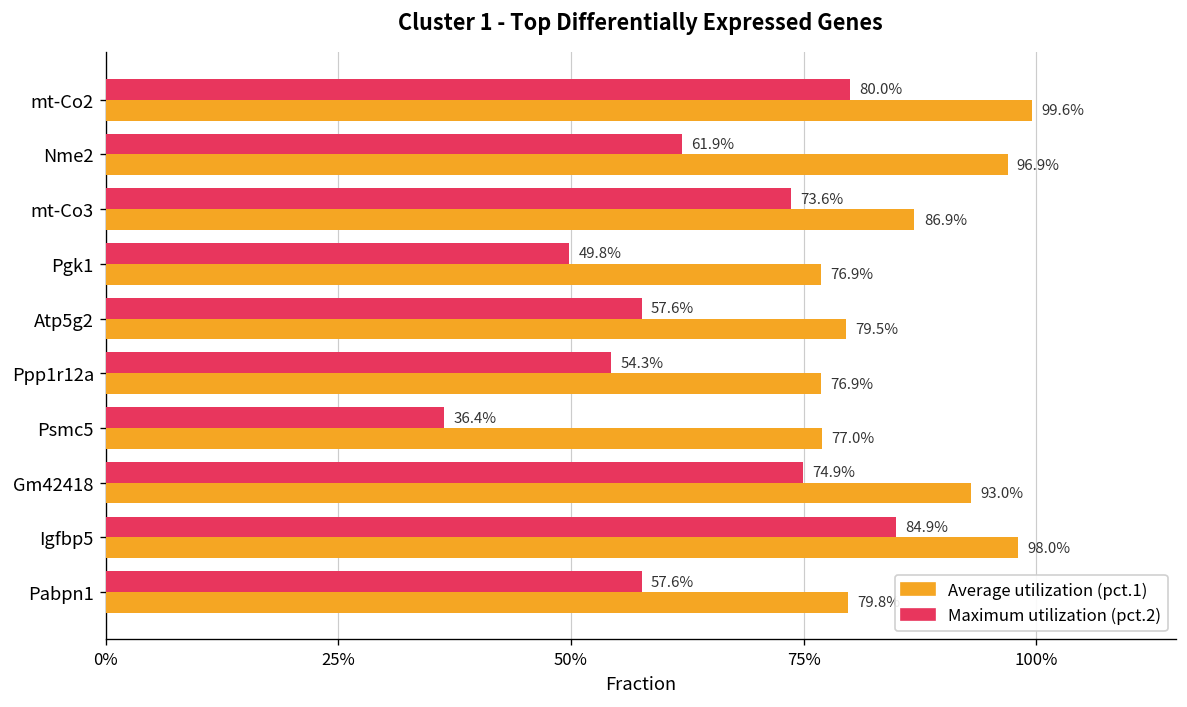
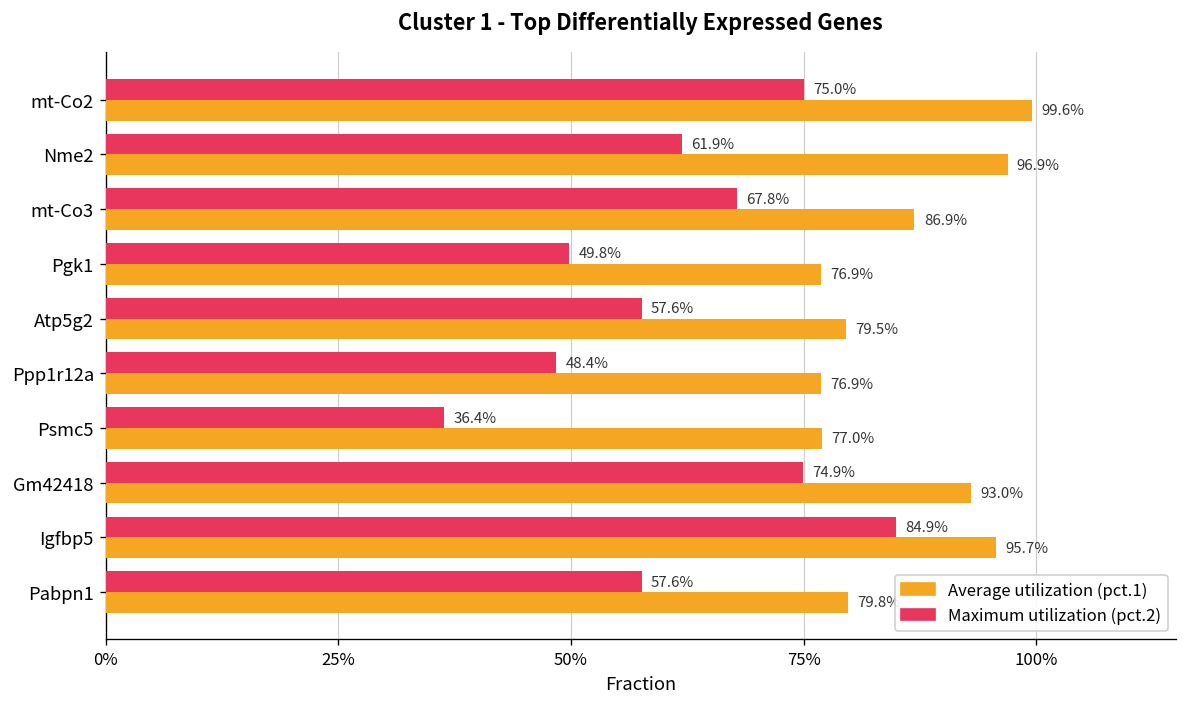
  {
    "Average utilization (pct.1)": {
      "mt-Co2": "99.6%",
      "Nme2": "96.9%",
      "mt-Co3": "86.9%",
      "Pgk1": "76.9%",
      "Atp5g2": "79.5%",
      "Ppp1r12a": "76.9%",
      "Psmc5": "77.0%",
      "Gm42418": "93.0%",
-     "Igfbp5": "98.0%"
+     "Igfbp5": "95.7%"
    },
    "Maximum utilization (pct.2)": {
-     "mt-Co2": "80.0%",
+     "mt-Co2": "75.0%",
      "Nme2": "61.9%",
-     "mt-Co3": "73.6%",
+     "mt-Co3": "67.8%",
      "Pgk1": "49.8%",
      "Atp5g2": "57.6%",
-     "Ppp1r12a": "54.3%",
+     "Ppp1r12a": "48.4%",
      "Psmc5": "36.4%",
      "Gm42418": "74.9%",
      "Igfbp5": "84.9%",
      "Pabpn1": "57.6%"
    }
  }
